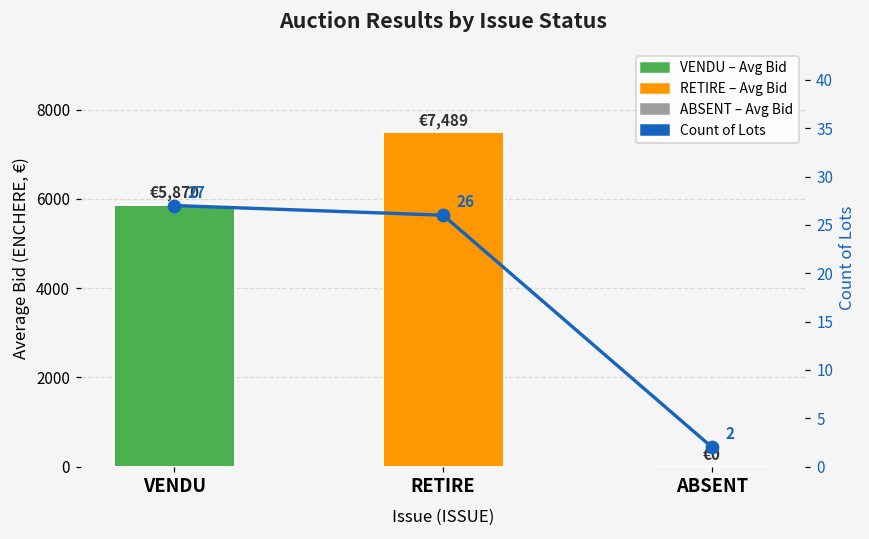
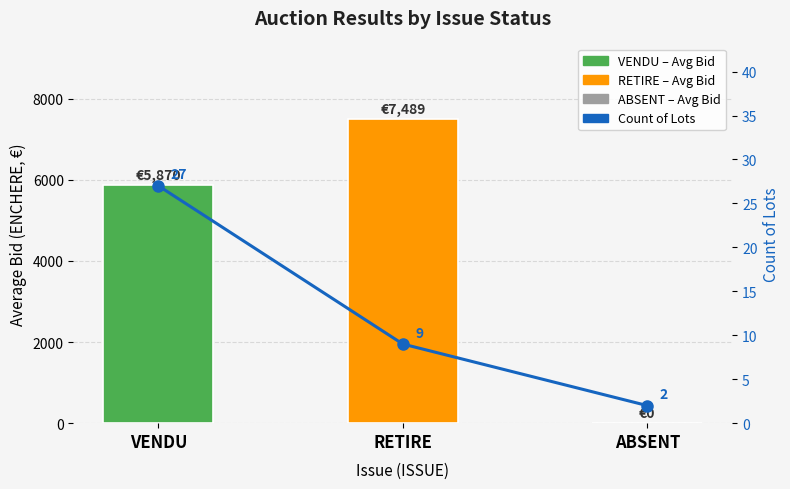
  {
    "Count of Lots": {
-     "RETIRE": 26,
+     "RETIRE": 9,
      "ABSENT": 2
    }
  }
